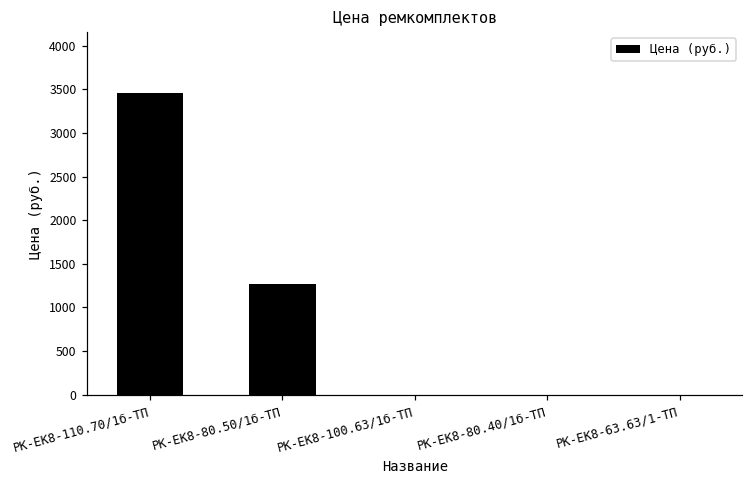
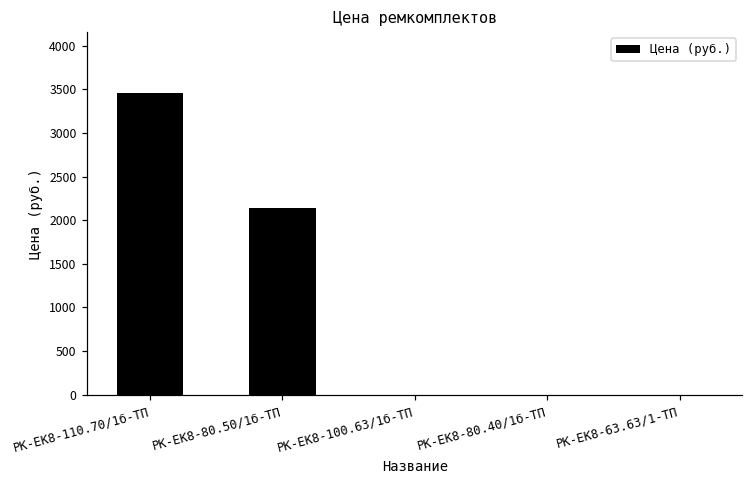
  {
    "РК-ЕК8-110.70/1б-ТП": 3500,
-   "РК-ЕК8-80.50/1б-ТП": 1300,
+   "РК-ЕК8-80.50/1б-ТП": 2100,
    "РК-ЕК8-100.63/1б-ТП": 0,
    "РК-ЕК8-80.40/1б-ТП": 0,
    "РК-ЕК8-63.63/1-ТП": 0
  }
